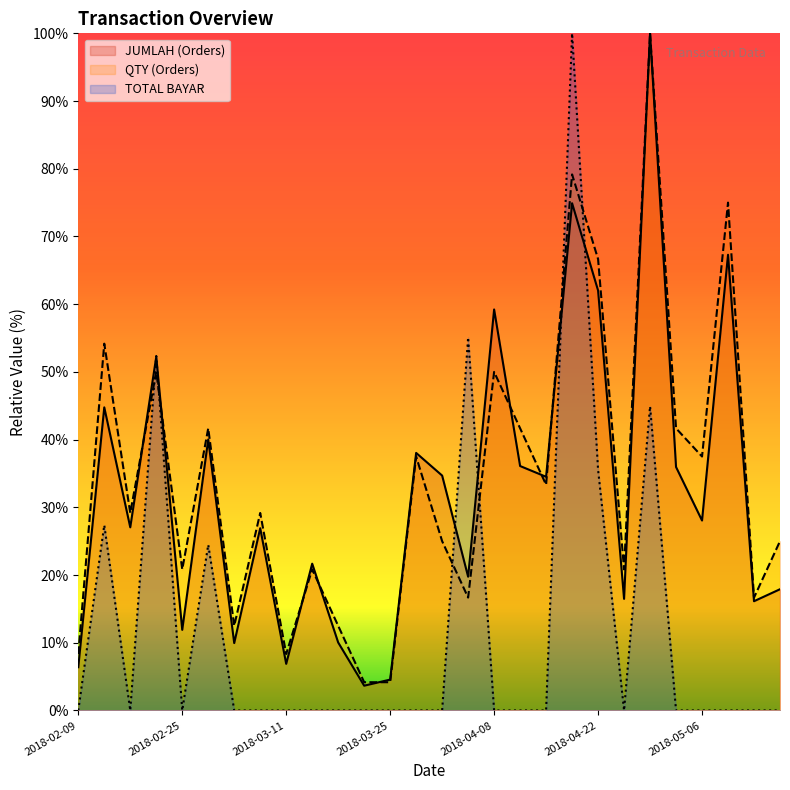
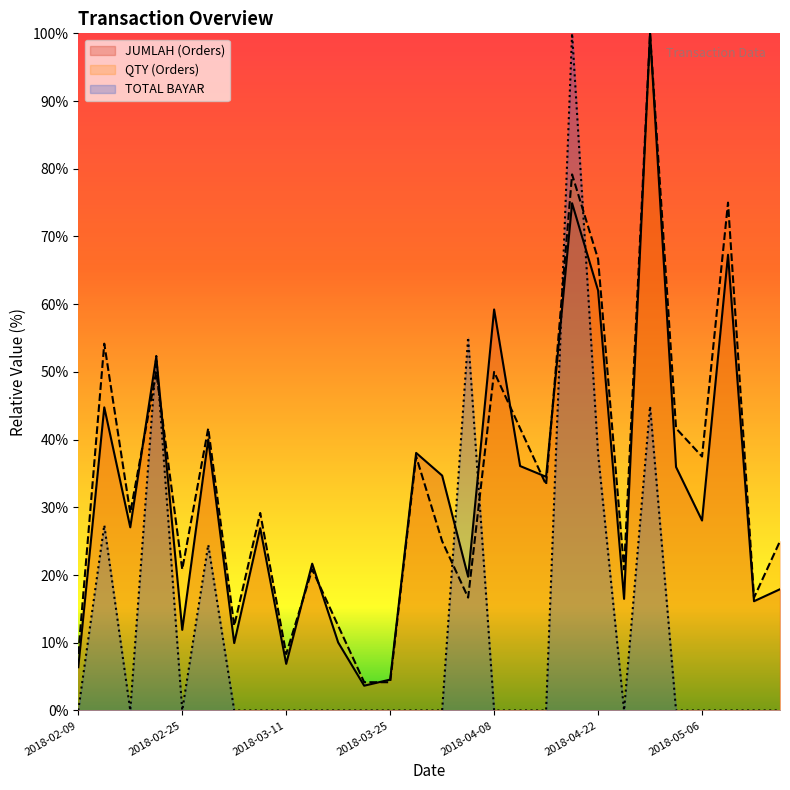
  {
    "TOTAL BAYAR": {
      "2018-02-09": "0%",
      "2018-02-25": "0%",
      "2018-03-11": "0%",
      "2018-03-25": "0%",
      "2018-04-08": "0%",
-     "2018-04-22": "36%",
+     "2018-04-22": "38%",
      "2018-05-06": "0%"
    }
  }
